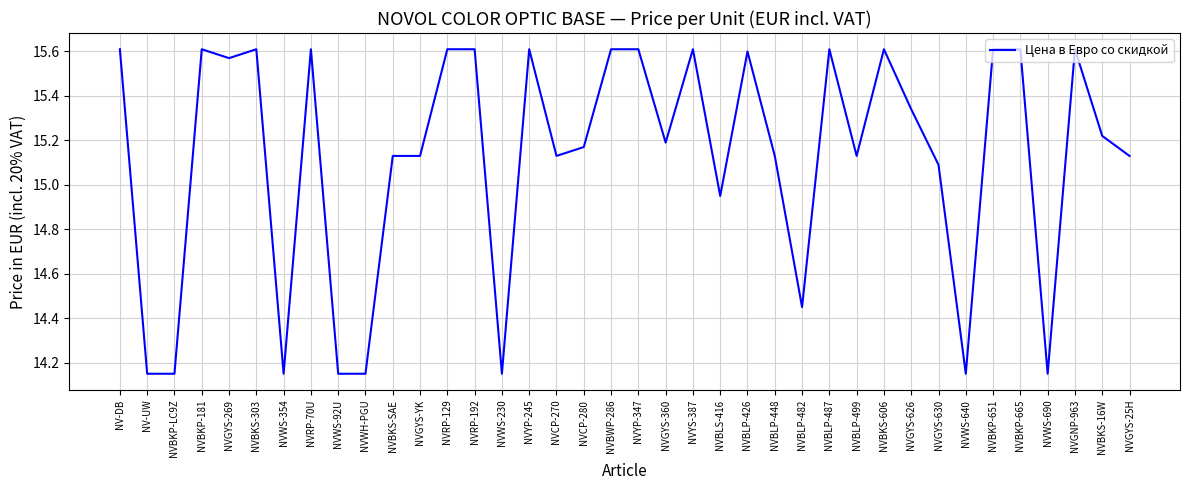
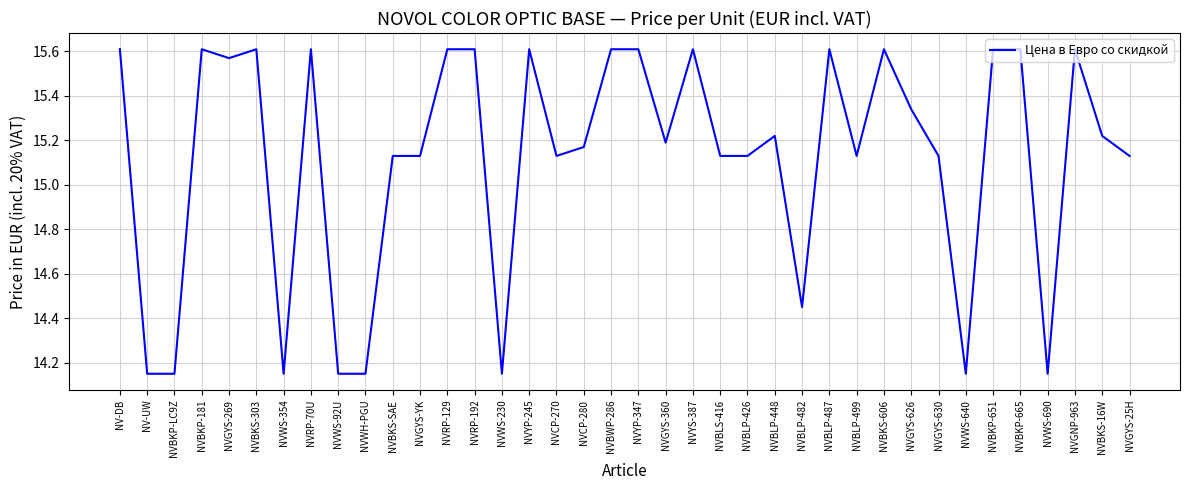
  {
    "NV-DB": 15.61,
    "NV-UW": 14.15,
    "NVBKP-LC9Z": 14.15,
    "NVBKP-181": 15.61,
    "NVGYS-269": 15.57,
    "NVBKS-303": 15.61,
    "NVWS-354": 14.15,
    "NVRP-70U": 15.61,
    "NVWS-92U": 14.15,
    "NVWH-PGU": 14.15,
    "NVBKS-SAE": 15.13,
    "NVGYS-YK": 15.13,
    "NVRP-129": 15.61,
    "NVRP-192": 15.61,
    "NVWS-230": 14.15,
    "NVYP-245": 15.61,
    "NVCP-270": 15.13,
    "NVCP-280": 15.17,
    "NVBWP-286": 15.61,
    "NVYP-347": 15.61,
    "NVGYS-360": 15.19,
    "NVYS-387": 15.61,
-   "NVBLS-416": 14.95,
-   "NVBLP-426": 15.60,
-   "NVBLP-448": 15.13,
+   "NVBLS-416": 15.13,
+   "NVBLP-426": 15.13,
+   "NVBLP-448": 15.22,
    "NVBLP-482": 14.45,
    "NVBLP-487": 15.61,
    "NVBLP-499": 15.13,
    "NVBKS-606": 15.61,
    "NVGYS-626": 15.34,
-   "NVGYS-630": 15.09,
+   "NVGYS-630": 15.13,
    "NVWS-640": 14.15,
    "NVWS-690": 14.15,
    "NVBKS-16W": 15.22,
    "NVGYS-25H": 15.13
  }
